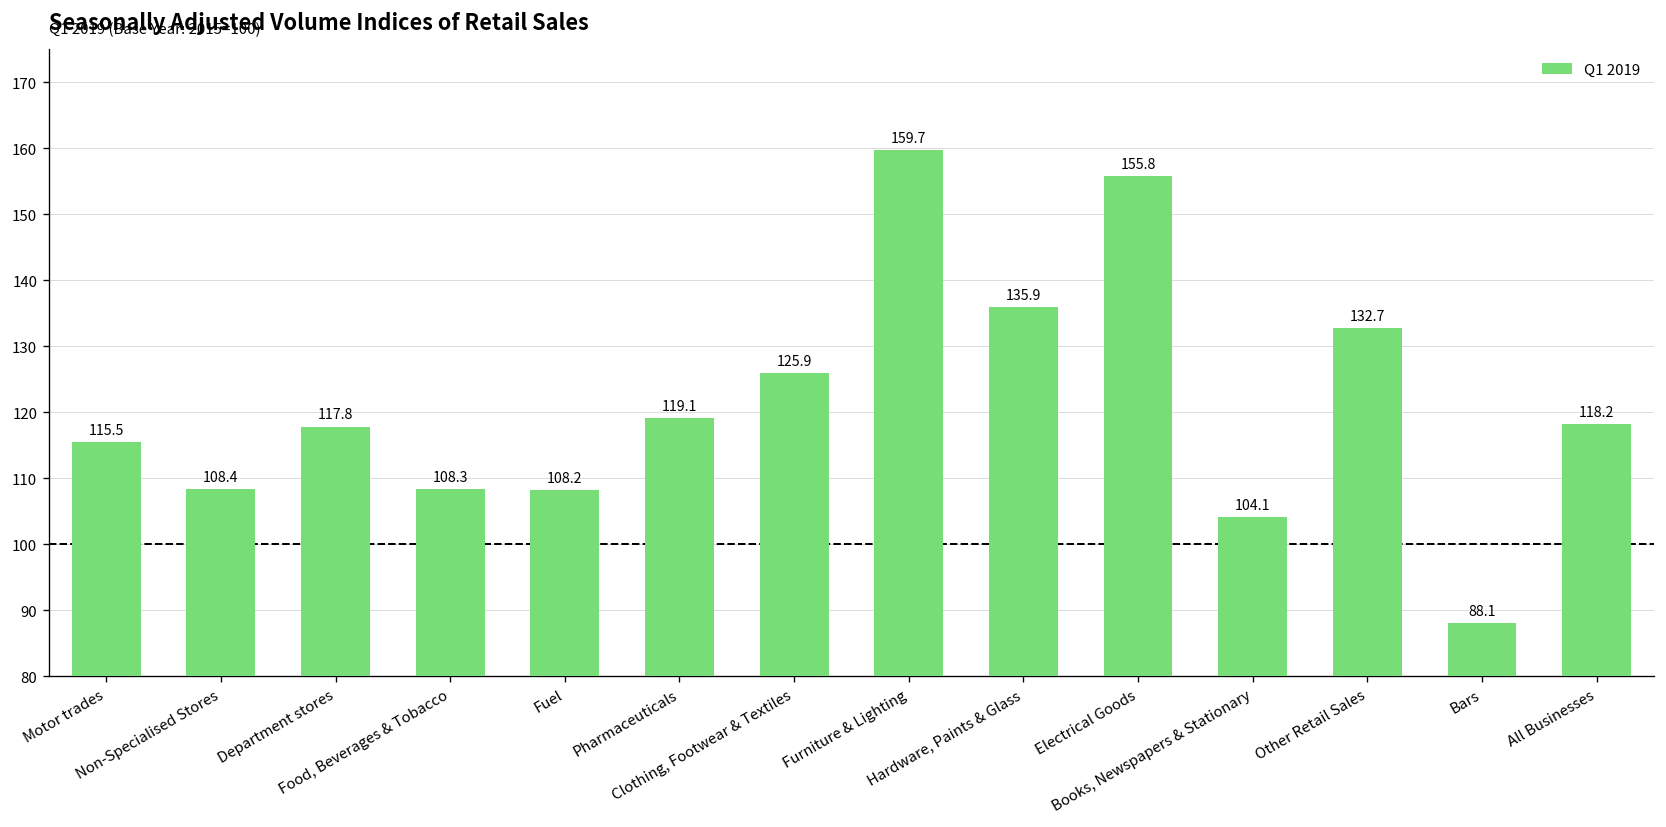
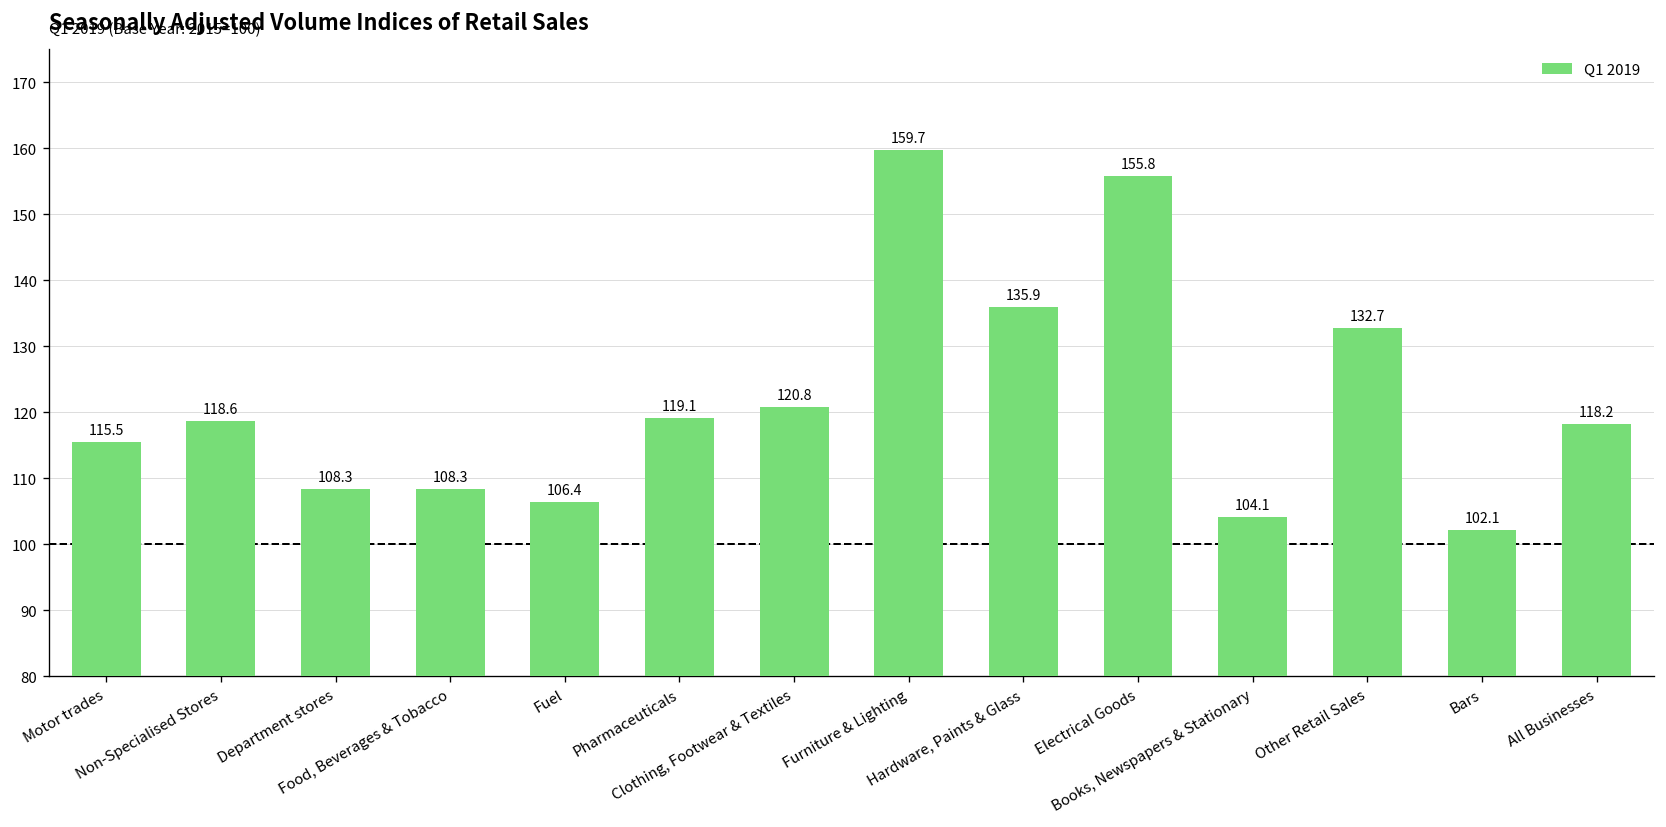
  {
    "Motor trades": 115.5,
-   "Non-Specialised Stores": 108.4,
-   "Department stores": 117.8,
+   "Non-Specialised Stores": 118.6,
+   "Department stores": 108.3,
    "Food, Beverages & Tobacco": 108.3,
-   "Fuel": 108.2,
+   "Fuel": 106.4,
    "Pharmaceuticals": 119.1,
-   "Clothing, Footwear & Textiles": 125.9,
+   "Clothing, Footwear & Textiles": 120.8,
    "Furniture & Lighting": 159.7,
    "Hardware, Paints & Glass": 135.9,
    "Electrical Goods": 155.8,
    "Books, Newspapers & Stationary": 104.1,
    "Other Retail Sales": 132.7,
-   "Bars": 88.1,
+   "Bars": 102.1,
    "All Businesses": 118.2
  }
